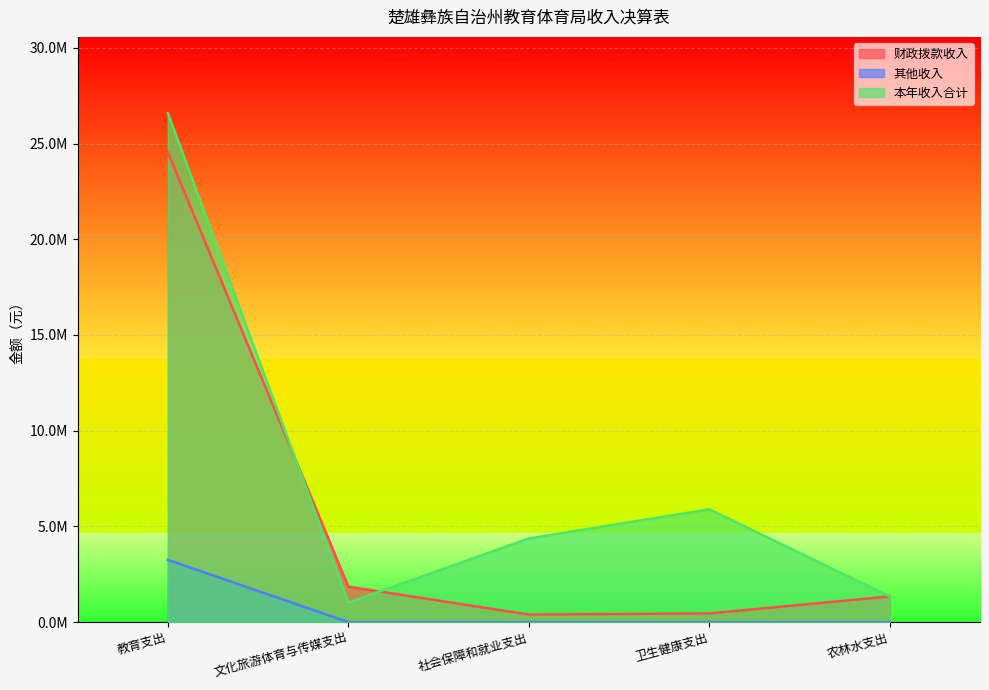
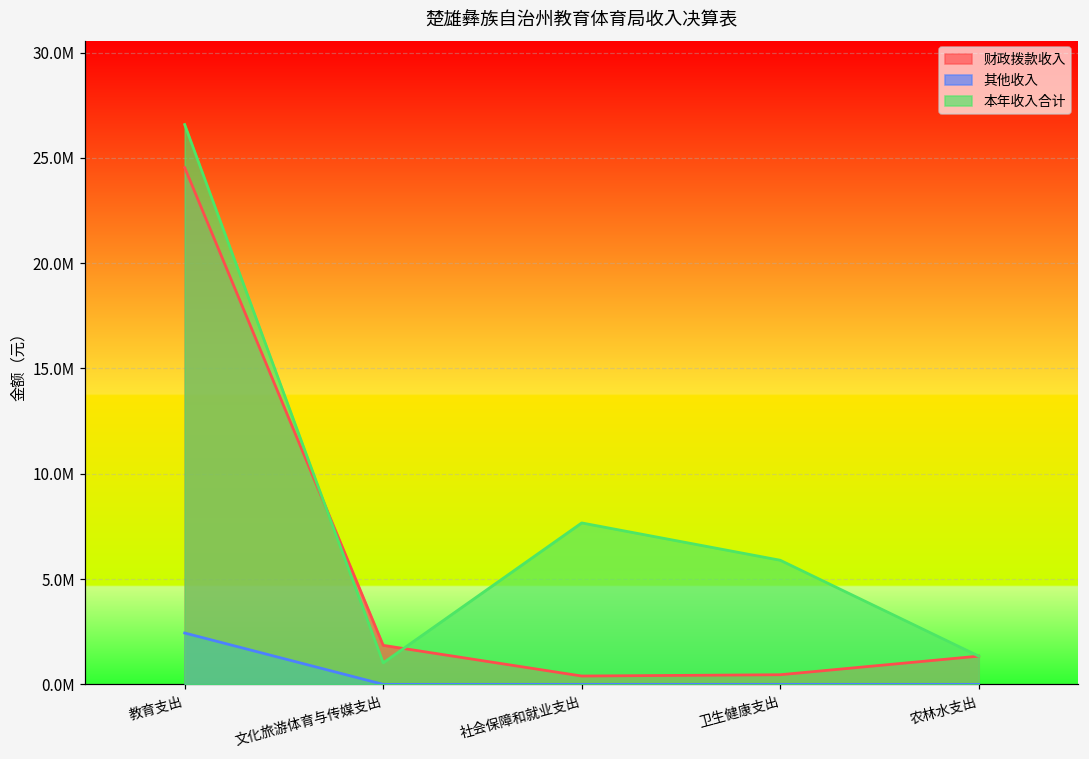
  {
    "财政拨款收入": {
      "教育支出": 24500000,
      "文化旅游体育与传媒支出": 1900000,
      "社会保障和就业支出": 400000,
      "卫生健康支出": 500000
    },
    "其他收入": {
-     "教育支出": 3300000,
+     "教育支出": 2400000,
      "文化旅游体育与传媒支出": 0,
      "社会保障和就业支出": 0,
      "卫生健康支出": 0,
      "农林水支出": 0
    },
    "本年收入合计": {
      "教育支出": 26600000,
      "文化旅游体育与传媒支出": 1000000,
-     "社会保障和就业支出": 4400000,
+     "社会保障和就业支出": 7700000,
      "卫生健康支出": 5900000
    }
  }
